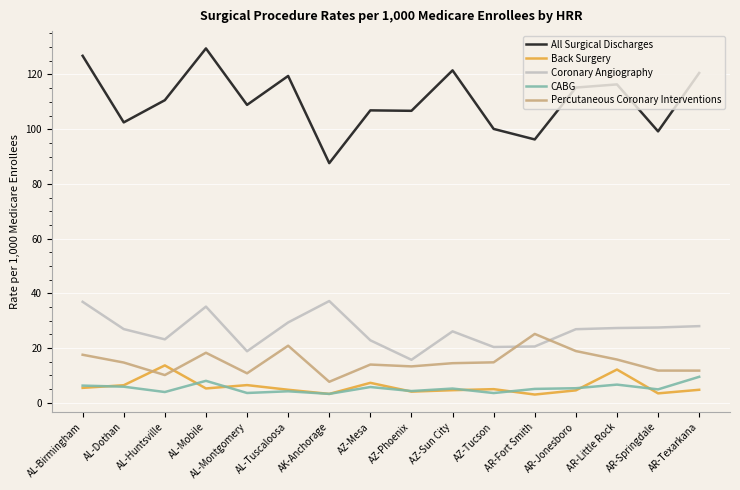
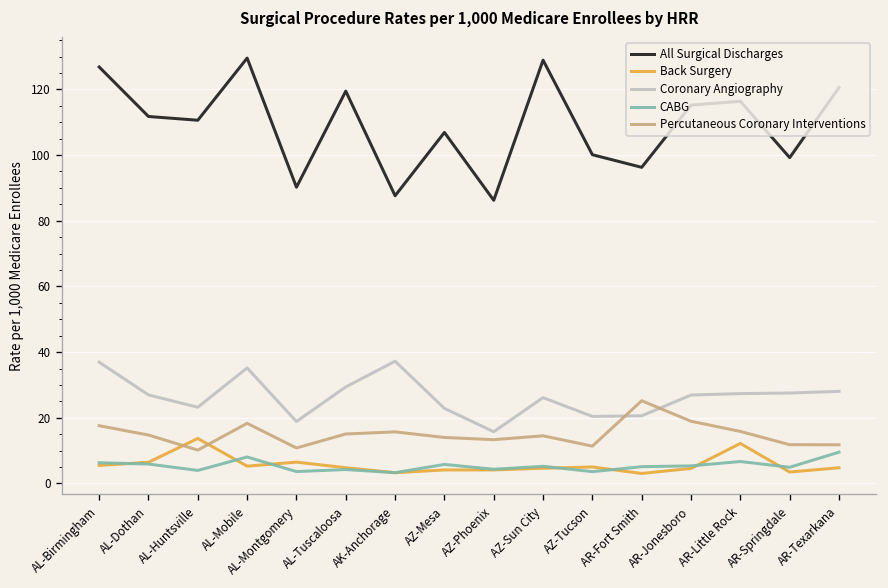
  {
    "All Surgical Discharges": {
      "AL-Birmingham": 127,
-     "AL-Dothan": 102,
+     "AL-Dothan": 112,
      "AL-Huntsville": 111,
      "AL-Mobile": 130,
-     "AL-Montgomery": 109,
+     "AL-Montgomery": 90,
      "AL-Tuscaloosa": 119,
      "AK-Anchorage": 88,
      "AZ-Mesa": 107,
-     "AZ-Phoenix": 107,
-     "AZ-Sun City": 122,
+     "AZ-Phoenix": 86,
+     "AZ-Sun City": 129,
      "AZ-Tucson": 100,
      "AR-Fort Smith": 96,
      "AR-Springdale": 99
    },
    "Back Surgery": {
      "AL-Huntsville": 14,
      "AL-Mobile": 5,
      "AL-Montgomery": 6,
-     "AZ-Mesa": 7,
+     "AZ-Mesa": 4,
      "AZ-Tucson": 5,
      "AR-Fort Smith": 3,
      "AR-Little Rock": 12,
      "AR-Springdale": 3,
      "AR-Texarkana": 5
    },
    "Coronary Angiography": {
      "AL-Birmingham": 37,
      "AL-Dothan": 27,
      "AL-Huntsville": 23,
      "AL-Mobile": 35,
      "AL-Montgomery": 19,
      "AL-Tuscaloosa": 29,
      "AK-Anchorage": 37,
      "AZ-Mesa": 23,
      "AZ-Phoenix": 16,
      "AZ-Sun City": 26,
      "AZ-Tucson": 20,
      "AR-Fort Smith": 21,
      "AR-Jonesboro": 27,
      "AR-Little Rock": 27,
      "AR-Springdale": 28,
      "AR-Texarkana": 28
    },
    "CABG": {
      "AL-Huntsville": 4,
      "AL-Mobile": 8,
      "AL-Montgomery": 4,
      "AZ-Mesa": 6,
      "AZ-Tucson": 4,
      "AR-Fort Smith": 5,
      "AR-Little Rock": 7,
      "AR-Springdale": 5,
      "AR-Texarkana": 10
    },
    "Percutaneous Coronary Interventions": {
      "AL-Birmingham": 18,
      "AL-Dothan": 15,
      "AL-Huntsville": 10,
      "AL-Mobile": 18,
      "AL-Montgomery": 11,
-     "AL-Tuscaloosa": 21,
-     "AK-Anchorage": 8,
+     "AL-Tuscaloosa": 15,
+     "AK-Anchorage": 16,
      "AZ-Mesa": 14,
      "AZ-Phoenix": 13,
      "AZ-Sun City": 15,
-     "AZ-Tucson": 15,
+     "AZ-Tucson": 11,
      "AR-Fort Smith": 25,
      "AR-Jonesboro": 19,
      "AR-Little Rock": 16,
      "AR-Springdale": 12,
      "AR-Texarkana": 12
    }
  }
